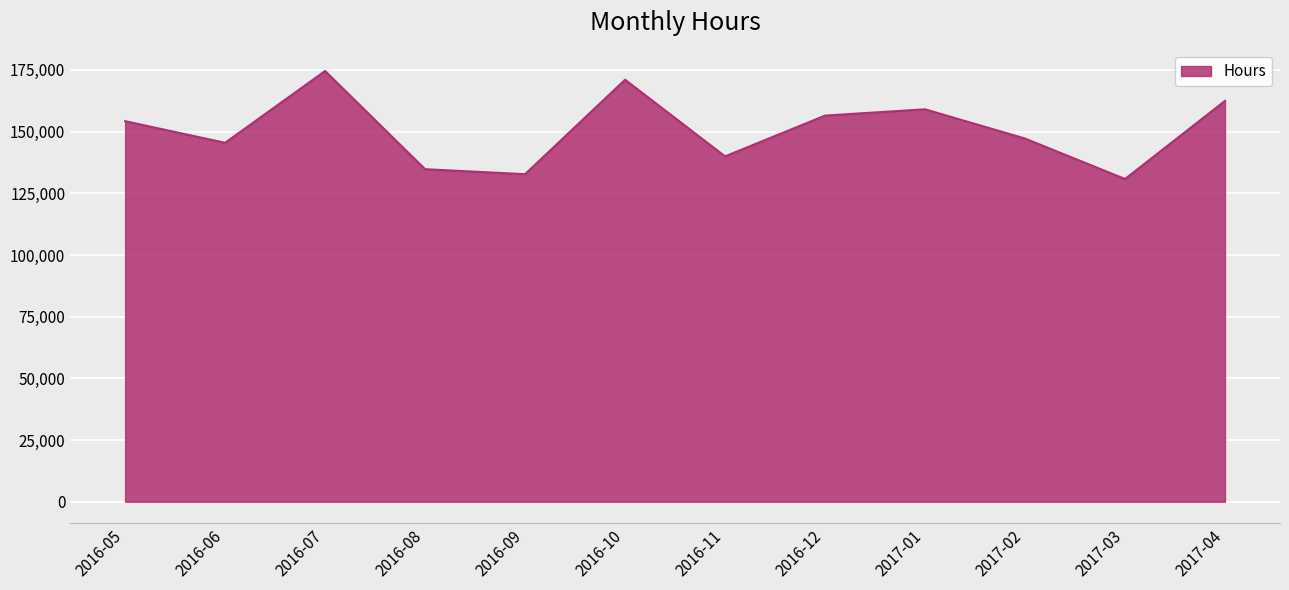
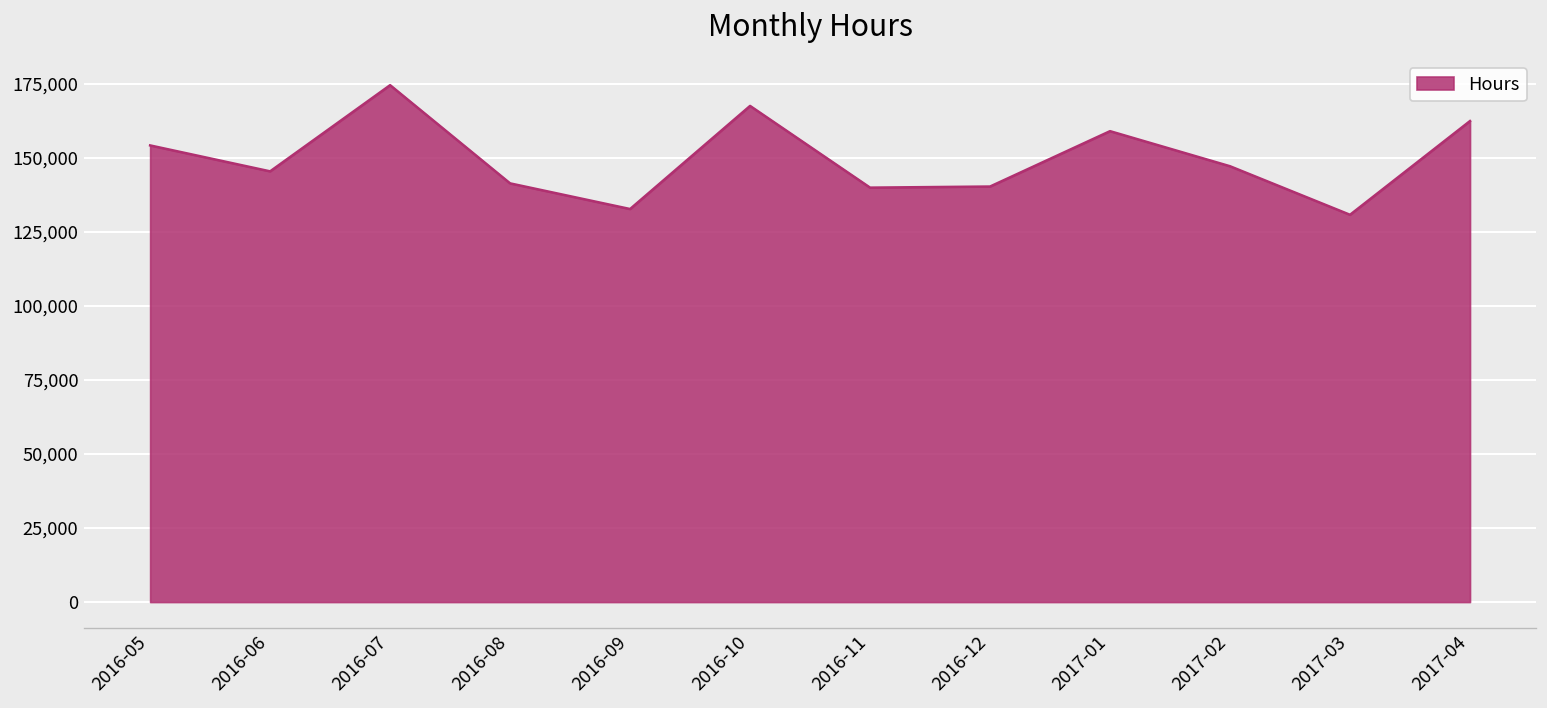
  {
    "2016-05": "154,000",
    "2016-06": "145,000",
    "2016-07": "175,000",
-   "2016-08": "135,000",
+   "2016-08": "141,000",
    "2016-09": "133,000",
-   "2016-10": "171,000",
+   "2016-10": "168,000",
    "2016-11": "140,000",
-   "2016-12": "156,000",
+   "2016-12": "140,000",
    "2017-01": "159,000",
    "2017-02": "147,000",
    "2017-03": "131,000",
    "2017-04": "162,000"
  }
